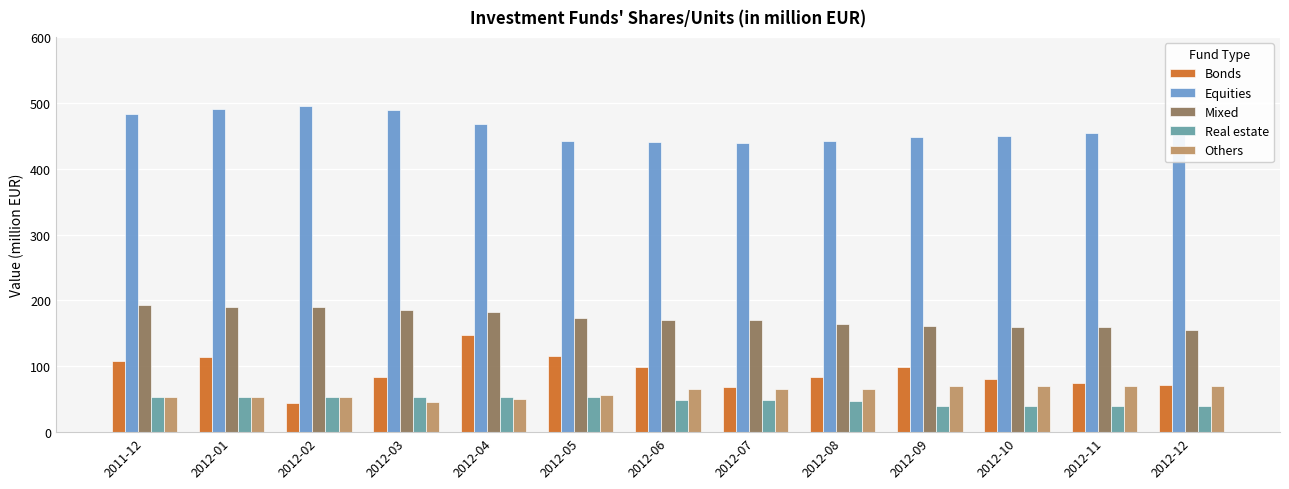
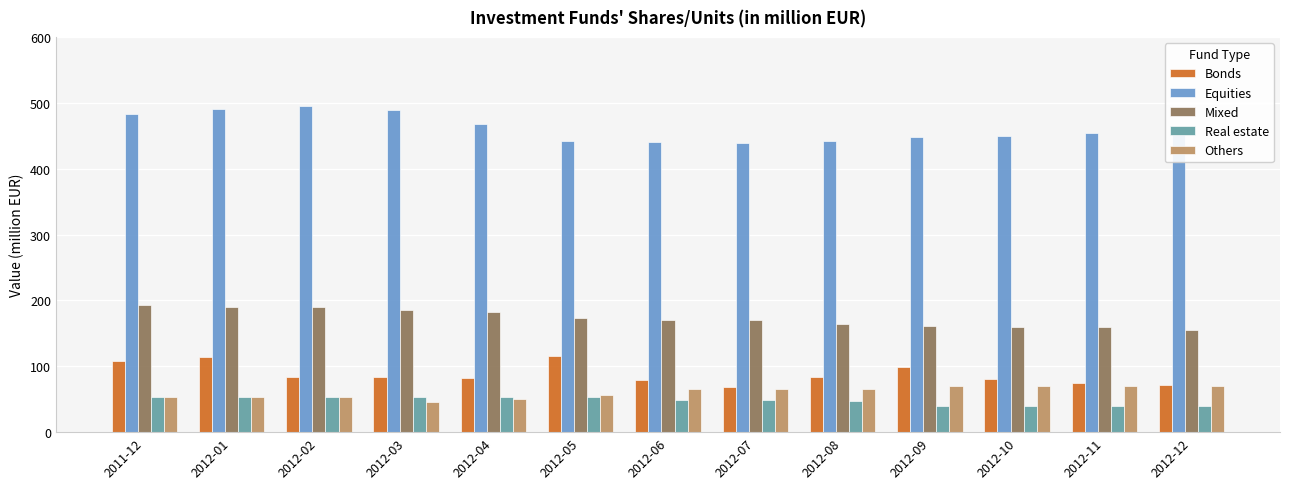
  {
    "Bonds": {
      "2011-12": 110,
      "2012-01": 110,
-     "2012-02": 40,
+     "2012-02": 80,
      "2012-03": 80,
-     "2012-04": 150,
+     "2012-04": 80,
      "2012-05": 110,
-     "2012-06": 100,
+     "2012-06": 80,
      "2012-07": 70,
      "2012-08": 80,
      "2012-09": 100,
      "2012-10": 80,
      "2012-11": 70,
      "2012-12": 70
    }
  }
